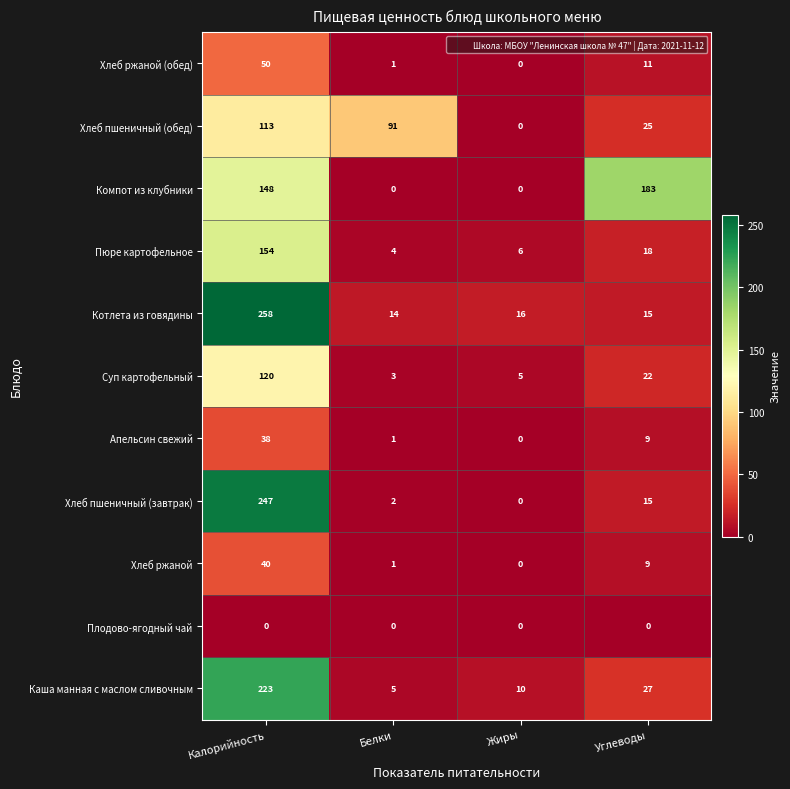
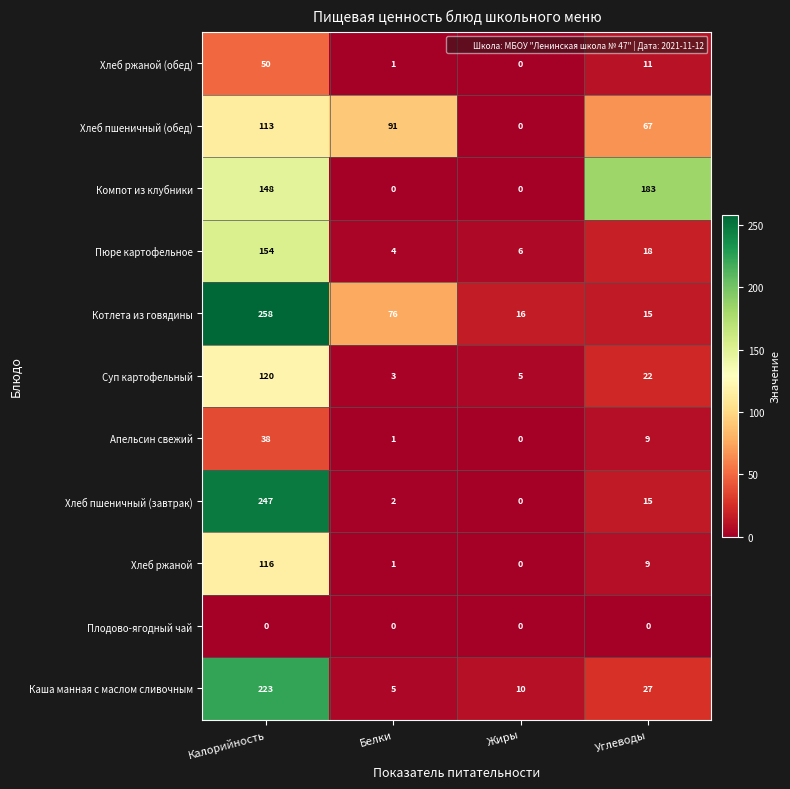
  {
    "Хлеб ржаной (обед)": {
      "Калорийность": 50,
      "Белки": 1,
      "Жиры": 0,
      "Углеводы": 11
    },
    "Хлеб пшеничный (обед)": {
      "Калорийность": 113,
      "Белки": 91,
      "Жиры": 0,
-     "Углеводы": 25
+     "Углеводы": 67
    },
    "Компот из клубники": {
      "Калорийность": 148,
      "Белки": 0,
      "Жиры": 0,
      "Углеводы": 183
    },
    "Пюре картофельное": {
      "Калорийность": 154,
      "Белки": 4,
      "Жиры": 6,
      "Углеводы": 18
    },
    "Котлета из говядины": {
      "Калорийность": 258,
-     "Белки": 14,
+     "Белки": 76,
      "Жиры": 16,
      "Углеводы": 15
    },
    "Суп картофельный": {
      "Калорийность": 120,
      "Белки": 3,
      "Жиры": 5,
      "Углеводы": 22
    },
    "Апельсин свежий": {
      "Калорийность": 38,
      "Белки": 1,
      "Жиры": 0,
      "Углеводы": 9
    },
    "Хлеб пшеничный (завтрак)": {
      "Калорийность": 247,
      "Белки": 2,
      "Жиры": 0,
      "Углеводы": 15
    },
    "Хлеб ржаной": {
-     "Калорийность": 40,
+     "Калорийность": 116,
      "Белки": 1,
      "Жиры": 0,
      "Углеводы": 9
    },
    "Плодово-ягодный чай": {
      "Калорийность": 0,
      "Белки": 0,
      "Жиры": 0,
      "Углеводы": 0
    },
    "Каша манная с маслом сливочным": {
      "Калорийность": 223,
      "Белки": 5,
      "Жиры": 10,
      "Углеводы": 27
    }
  }
